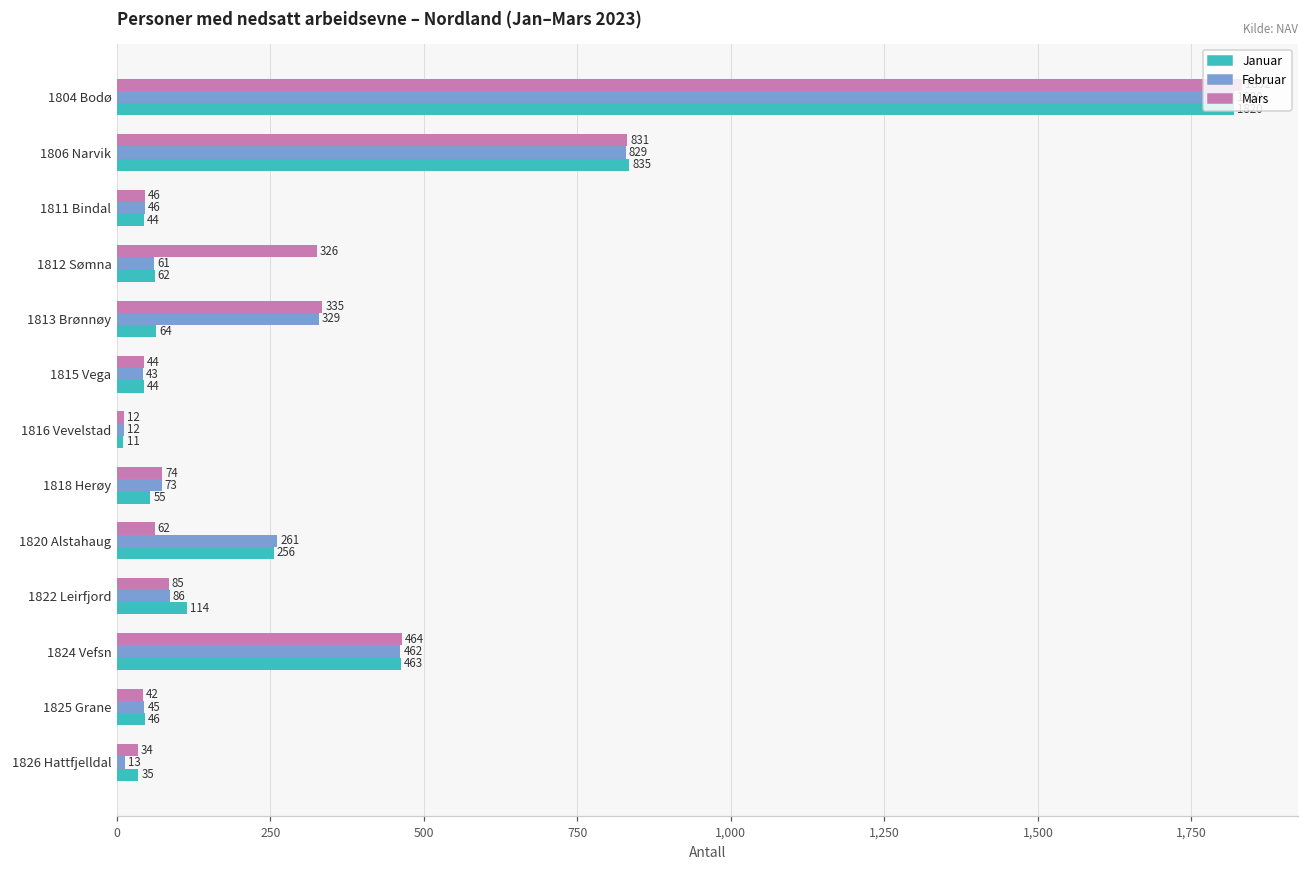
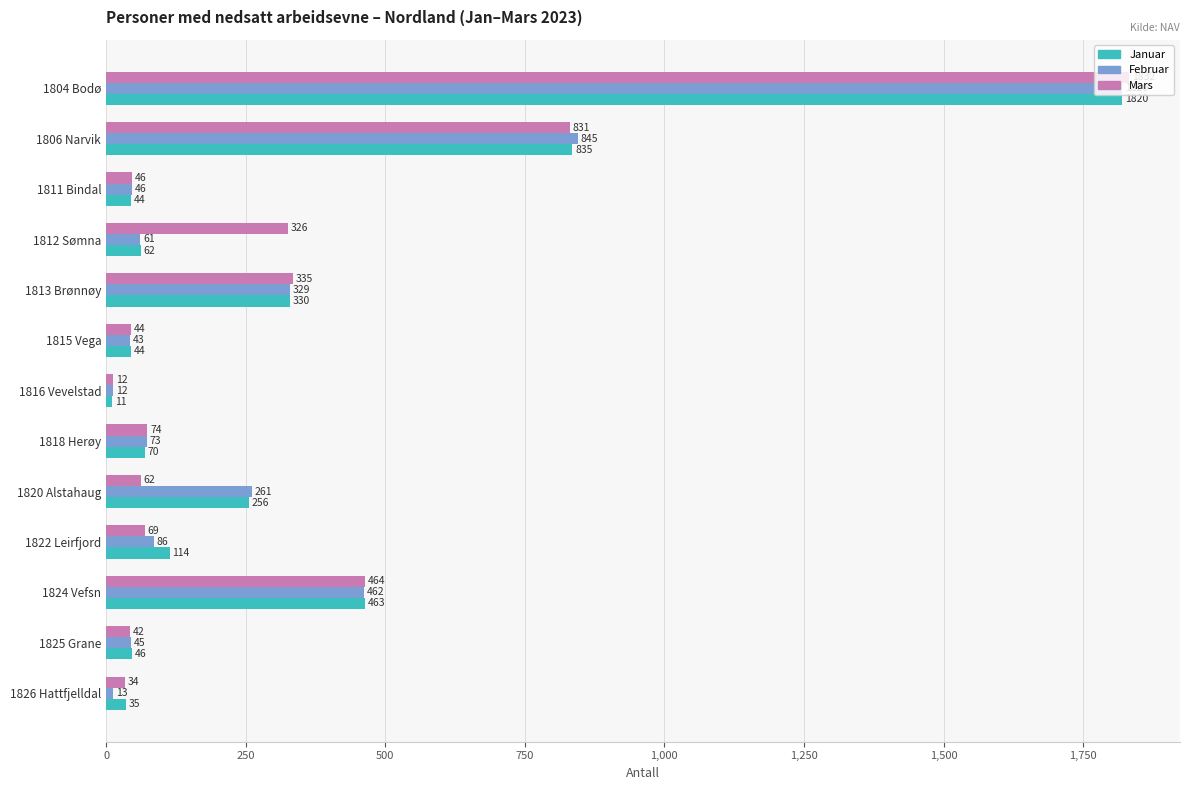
  {
    "Januar": {
      "1806 Narvik": 835,
      "1811 Bindal": 44,
      "1812 Sømna": 62,
-     "1813 Brønnøy": 64,
+     "1813 Brønnøy": 330,
      "1815 Vega": 44,
      "1816 Vevelstad": 11,
-     "1818 Herøy": 55,
+     "1818 Herøy": 70,
      "1820 Alstahaug": 256,
      "1822 Leirfjord": 114,
      "1824 Vefsn": 463,
      "1825 Grane": 46,
      "1826 Hattfjelldal": 35
    },
    "Februar": {
-     "1806 Narvik": 829,
+     "1806 Narvik": 845,
      "1811 Bindal": 46,
      "1812 Sømna": 61,
      "1813 Brønnøy": 329,
      "1815 Vega": 43,
      "1816 Vevelstad": 12,
      "1818 Herøy": 73,
      "1820 Alstahaug": 261,
      "1822 Leirfjord": 86,
      "1824 Vefsn": 462,
      "1825 Grane": 45,
      "1826 Hattfjelldal": 13
    },
    "Mars": {
      "1806 Narvik": 831,
      "1811 Bindal": 46,
      "1812 Sømna": 326,
      "1813 Brønnøy": 335,
      "1815 Vega": 44,
      "1816 Vevelstad": 12,
      "1818 Herøy": 74,
      "1820 Alstahaug": 62,
-     "1822 Leirfjord": 85,
+     "1822 Leirfjord": 69,
      "1824 Vefsn": 464,
      "1825 Grane": 42,
      "1826 Hattfjelldal": 34
    }
  }
